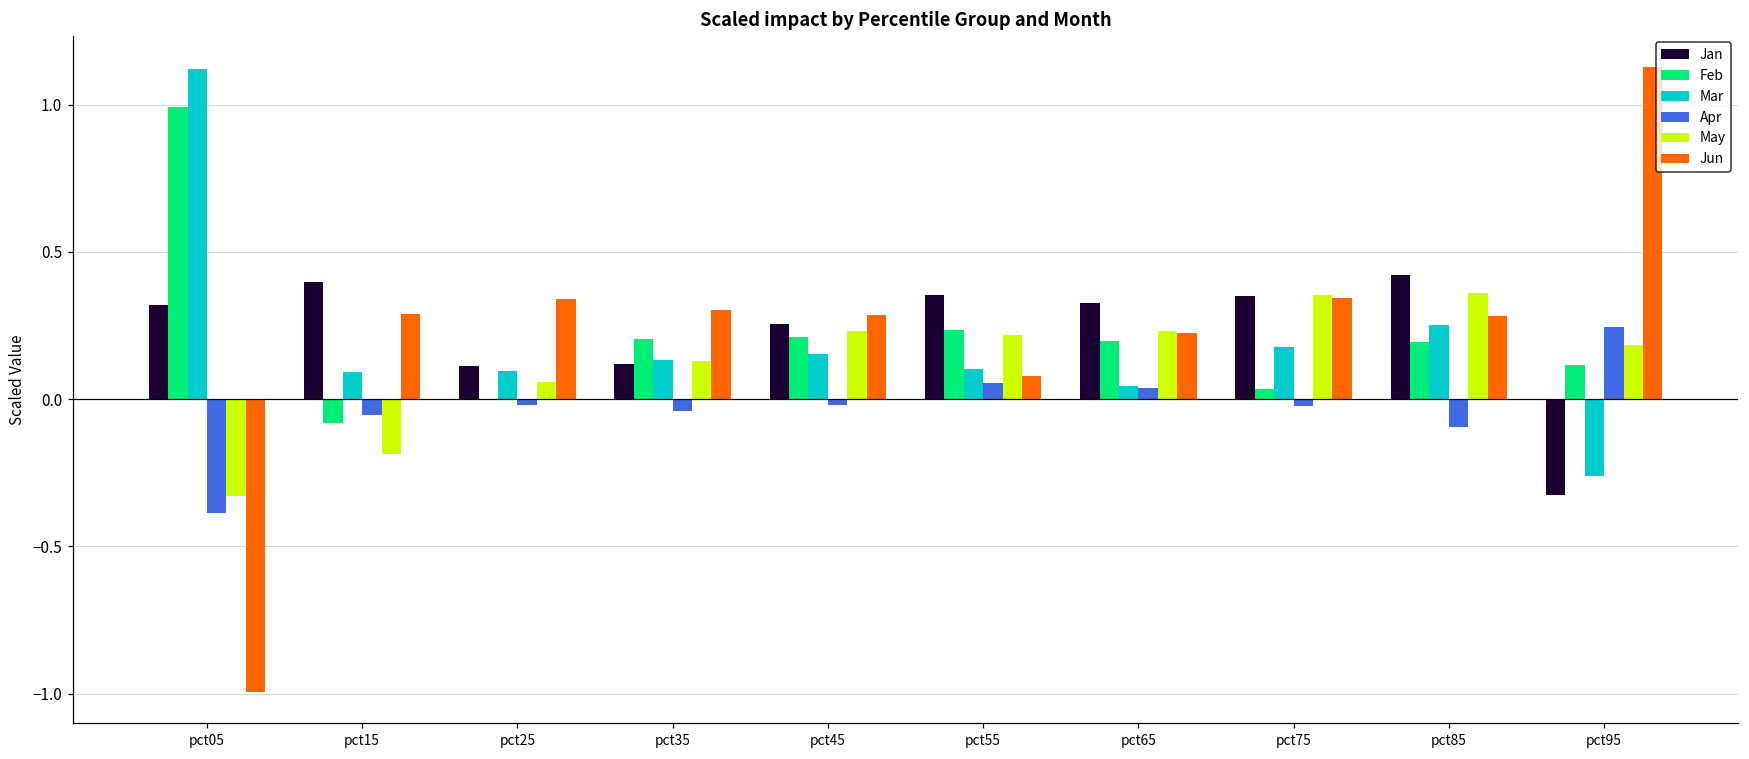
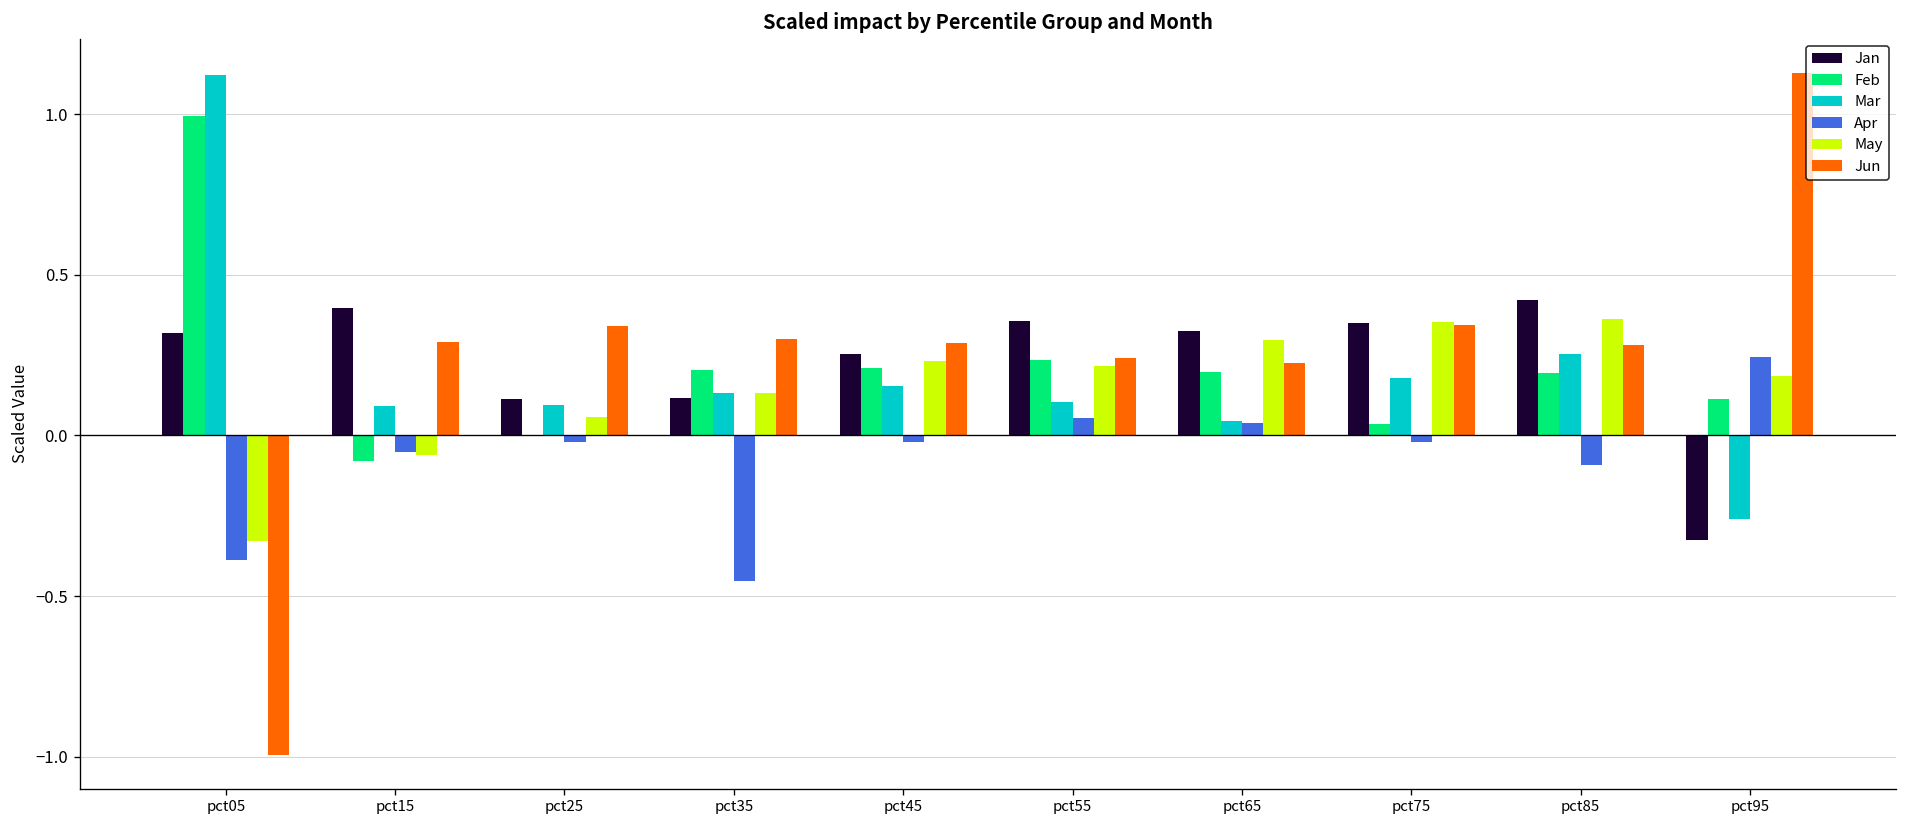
  {
    "Jan": {
      "pct05": 0.32,
      "pct15": 0.40,
      "pct25": 0.11,
      "pct35": 0.12,
      "pct45": 0.25,
      "pct55": 0.35,
      "pct65": 0.33,
      "pct75": 0.35,
      "pct85": 0.42,
      "pct95": -0.33
    },
    "Feb": {
      "pct05": 0.99,
      "pct15": -0.08,
      "pct35": 0.20,
      "pct45": 0.21,
      "pct55": 0.23,
      "pct65": 0.20,
      "pct75": 0.03,
      "pct85": 0.19,
      "pct95": 0.11
    },
    "Mar": {
      "pct05": 1.12,
      "pct15": 0.09,
      "pct25": 0.09,
      "pct35": 0.13,
      "pct45": 0.15,
      "pct55": 0.10,
      "pct65": 0.04,
      "pct75": 0.18,
      "pct85": 0.25,
      "pct95": -0.26
    },
    "Apr": {
      "pct05": -0.39,
      "pct15": -0.05,
      "pct25": -0.02,
-     "pct35": -0.04,
+     "pct35": -0.45,
      "pct45": -0.02,
      "pct55": 0.05,
      "pct65": 0.04,
      "pct75": -0.02,
      "pct85": -0.09,
      "pct95": 0.24
    },
    "May": {
      "pct05": -0.33,
-     "pct15": -0.19,
+     "pct15": -0.06,
      "pct25": 0.06,
      "pct35": 0.13,
      "pct45": 0.23,
      "pct55": 0.22,
-     "pct65": 0.23,
+     "pct65": 0.30,
      "pct75": 0.35,
      "pct85": 0.36,
      "pct95": 0.18
    },
    "Jun": {
      "pct05": -0.99,
      "pct15": 0.29,
      "pct25": 0.34,
      "pct35": 0.30,
      "pct45": 0.29,
-     "pct55": 0.08,
+     "pct55": 0.24,
      "pct65": 0.23,
      "pct75": 0.34,
      "pct85": 0.28,
      "pct95": 1.13
    }
  }
